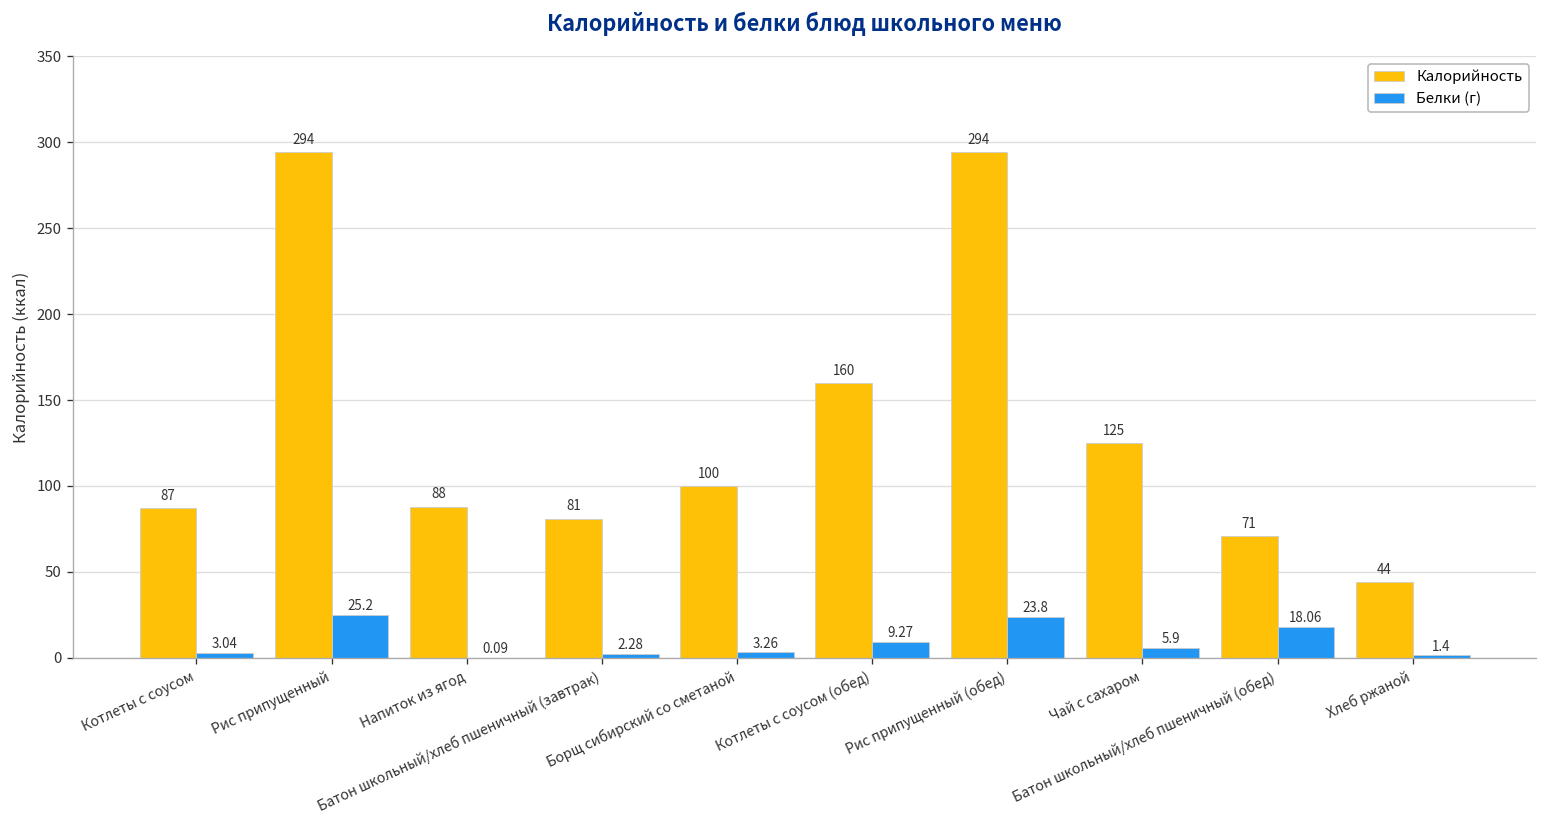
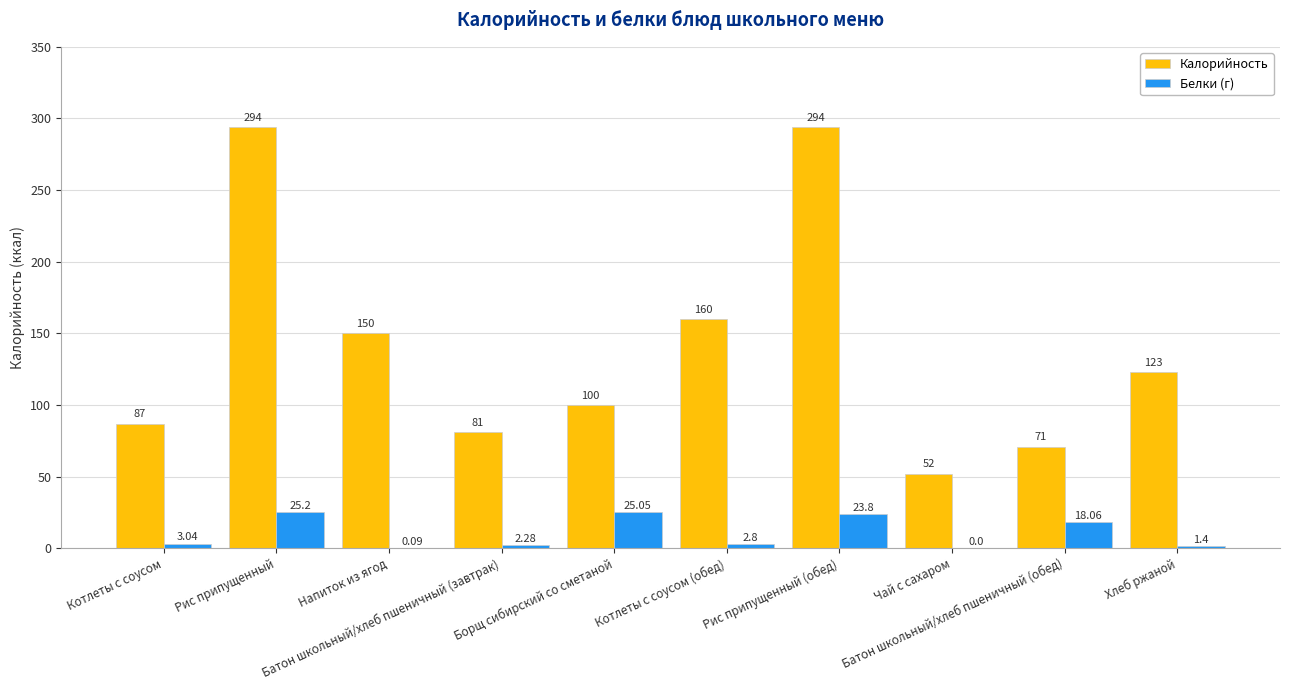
  {
    "Калорийность": {
      "Котлеты с соусом": 87,
      "Рис припущенный": 294,
-     "Напиток из ягод": 88,
+     "Напиток из ягод": 150,
      "Батон школьный/хлеб пшеничный (завтрак)": 81,
      "Борщ сибирский со сметаной": 100,
      "Котлеты с соусом (обед)": 160,
      "Рис припущенный (обед)": 294,
-     "Чай с сахаром": 125,
+     "Чай с сахаром": 52,
      "Батон школьный/хлеб пшеничный (обед)": 71,
-     "Хлеб ржаной": 44
+     "Хлеб ржаной": 123
    },
    "Белки (г)": {
      "Котлеты с соусом": 3.04,
      "Рис припущенный": 25.2,
      "Напиток из ягод": 0.09,
      "Батон школьный/хлеб пшеничный (завтрак)": 2.28,
-     "Борщ сибирский со сметаной": 3.26,
-     "Котлеты с соусом (обед)": 9.27,
+     "Борщ сибирский со сметаной": 25.05,
+     "Котлеты с соусом (обед)": 2.8,
      "Рис припущенный (обед)": 23.8,
-     "Чай с сахаром": 5.9,
+     "Чай с сахаром": 0.0,
      "Батон школьный/хлеб пшеничный (обед)": 18.06,
      "Хлеб ржаной": 1.4
    }
  }
